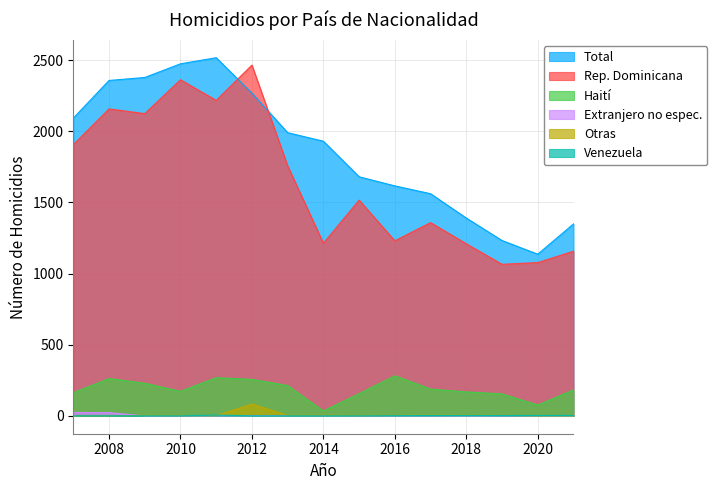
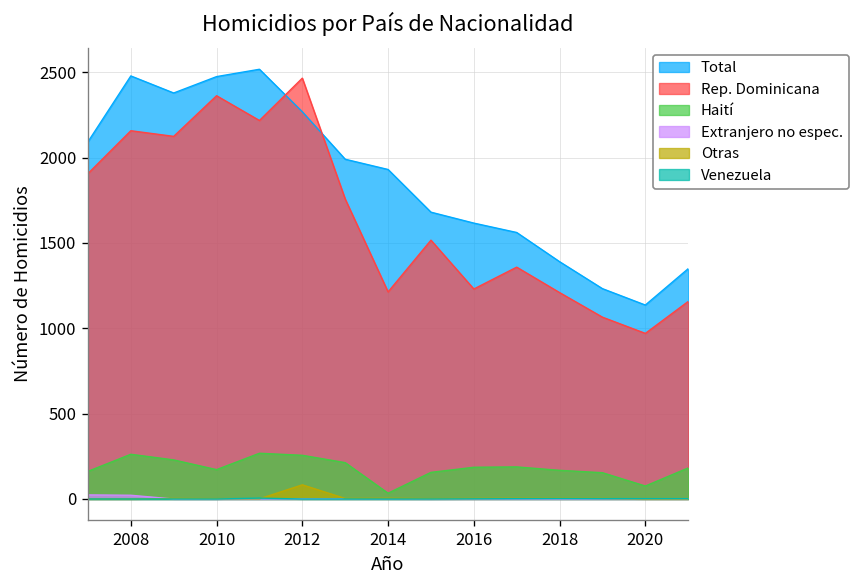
  {
    "Total": {
-     "2008": 2360,
+     "2008": 2480,
      "2010": 2470,
      "2012": 2270,
      "2014": 1930,
      "2016": 1620,
      "2018": 1390,
      "2020": 1140
    },
    "Rep. Dominicana": {
      "2008": 2160,
      "2010": 2360,
      "2012": 2470,
      "2014": 1210,
      "2016": 1230,
      "2018": 1210,
-     "2020": 1080
+     "2020": 970
    },
    "Haití": {
      "2008": 260,
      "2010": 170,
      "2012": 260,
      "2014": 30,
-     "2016": 280,
+     "2016": 190,
      "2018": 170,
      "2020": 80
    },
    "Extranjero no espec.": {
      "2008": 20
    },
    "Otras": {
      "2012": 80
    }
  }
